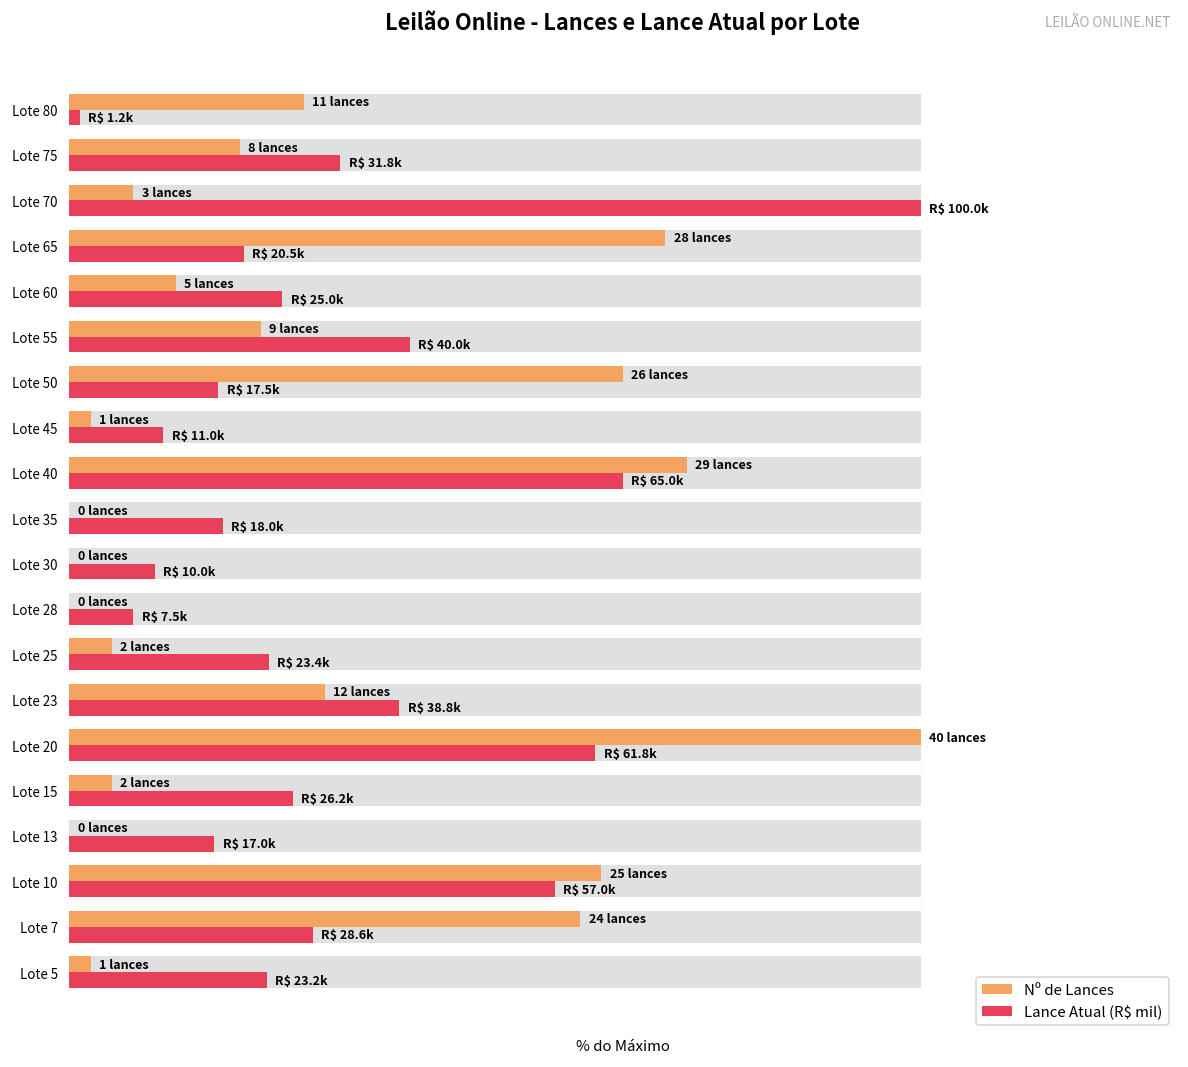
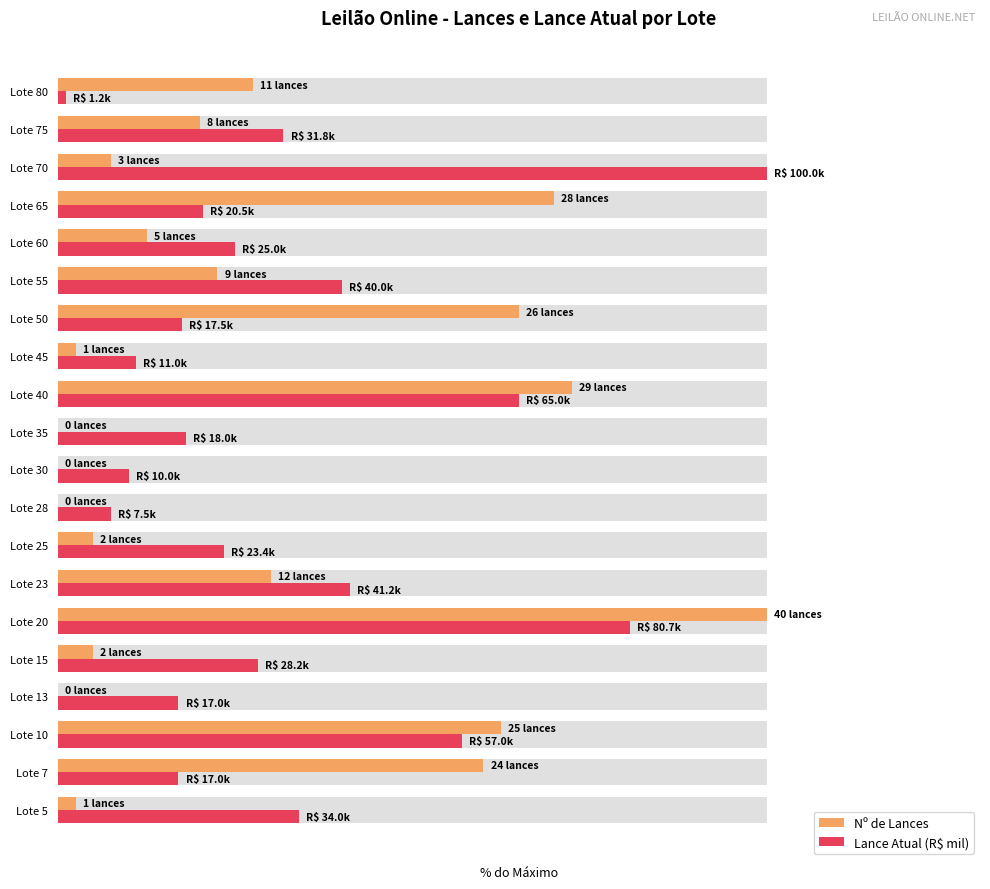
  {
    "Nº de Lances": {
      "Lote 35": "0",
      "Lote 30": "0",
      "Lote 28": "0",
      "Lote 13": "0"
    },
    "Lance Atual (R$ mil)": {
      "Lote 70": "100.0k",
-     "Lote 23": "38.8k",
-     "Lote 20": "61.8k",
-     "Lote 15": "26.2k",
-     "Lote 7": "28.6k",
-     "Lote 5": "23.2k"
+     "Lote 23": "41.2k",
+     "Lote 20": "80.7k",
+     "Lote 15": "28.2k",
+     "Lote 7": "17.0k",
+     "Lote 5": "34.0k"
    }
  }
